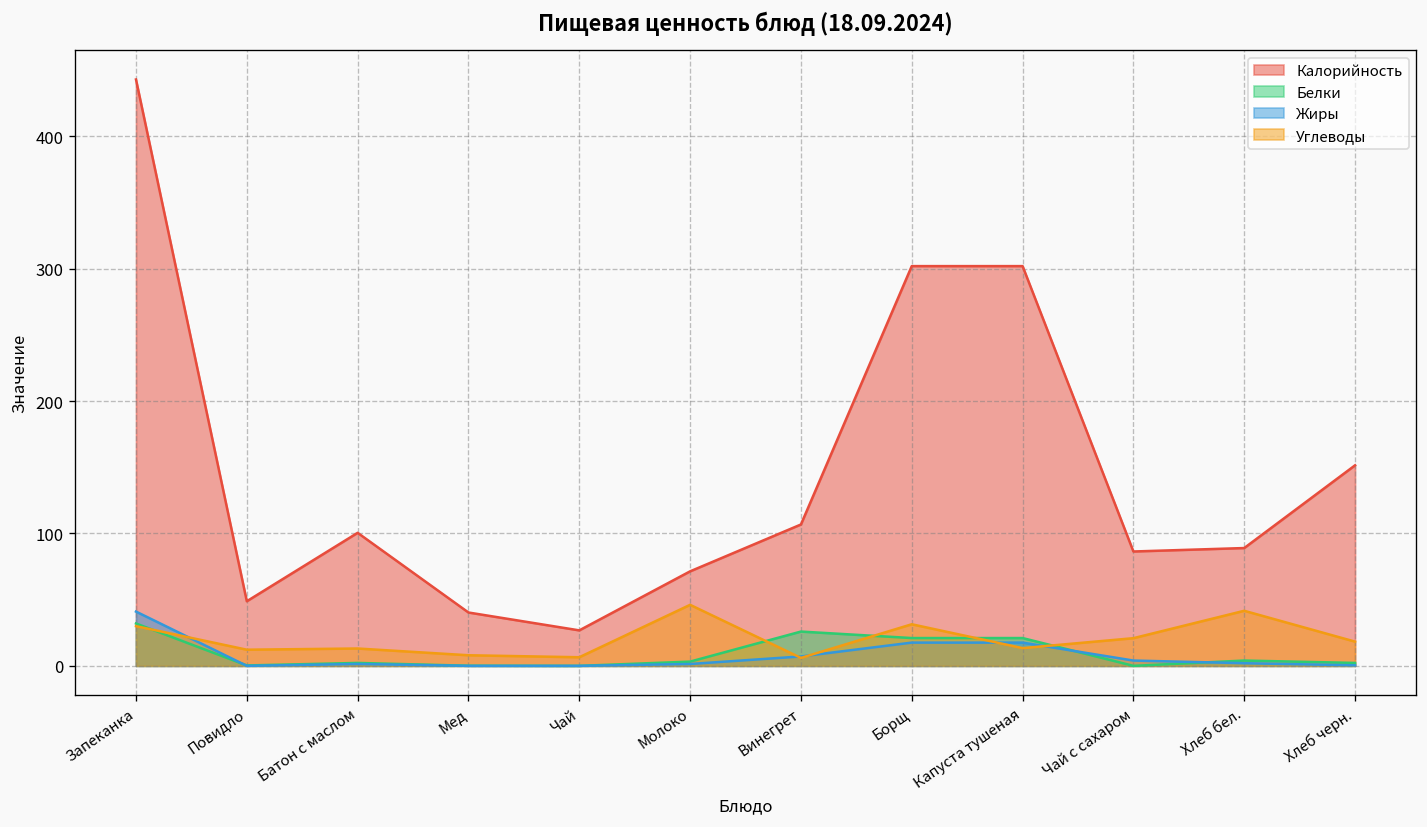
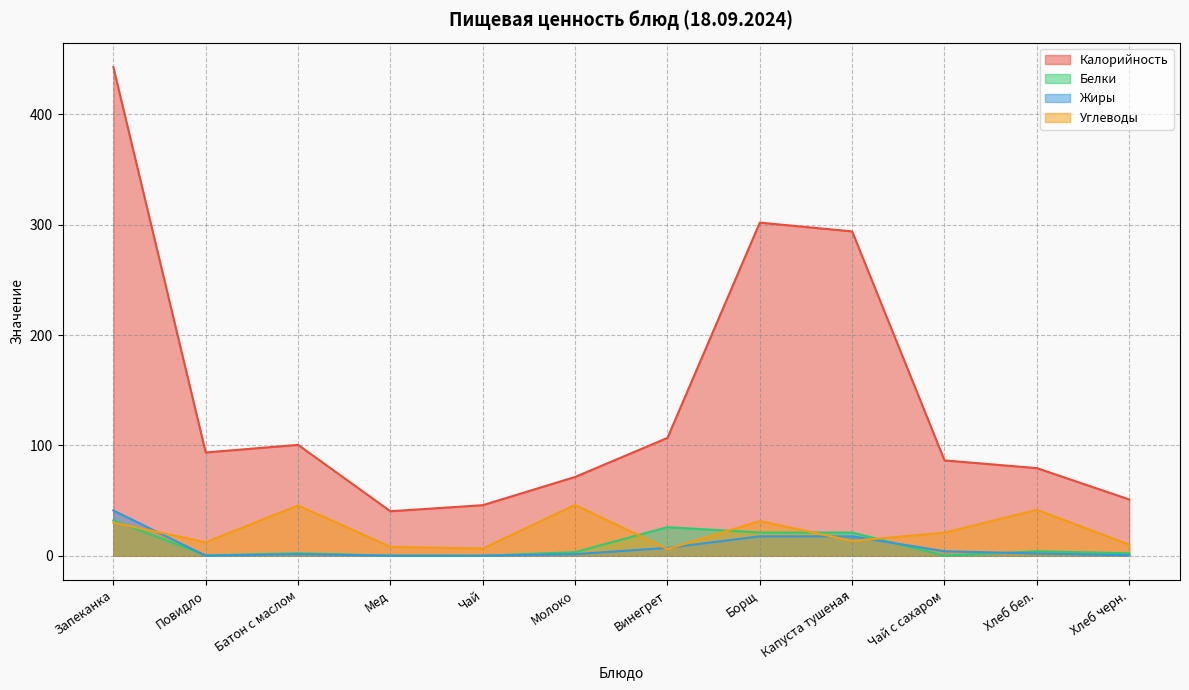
  {
    "Калорийность": {
      "Запеканка": 443,
-     "Повидло": 49,
+     "Повидло": 94,
      "Батон с маслом": 101,
      "Мед": 40,
-     "Чай": 27,
+     "Чай": 46,
      "Молоко": 71,
      "Винегрет": 107,
      "Борщ": 302,
-     "Капуста тушеная": 302,
+     "Капуста тушеная": 294,
      "Чай с сахаром": 86,
-     "Хлеб бел.": 89,
-     "Хлеб черн.": 152
+     "Хлеб бел.": 79,
+     "Хлеб черн.": 51
    },
    "Белки": {
      "Винегрет": 26,
      "Борщ": 21,
      "Капуста тушеная": 21,
      "Чай с сахаром": 0
    },
    "Жиры": {
      "Запеканка": 41,
      "Борщ": 18,
      "Капуста тушеная": 18,
      "Чай с сахаром": 4
    },
    "Углеводы": {
      "Повидло": 12,
-     "Батон с маслом": 13,
+     "Батон с маслом": 46,
      "Мед": 8,
      "Чай": 7,
      "Молоко": 46,
      "Борщ": 31,
      "Капуста тушеная": 13,
      "Чай с сахаром": 21,
      "Хлеб бел.": 42,
-     "Хлеб черн.": 18
+     "Хлеб черн.": 10
    }
  }
